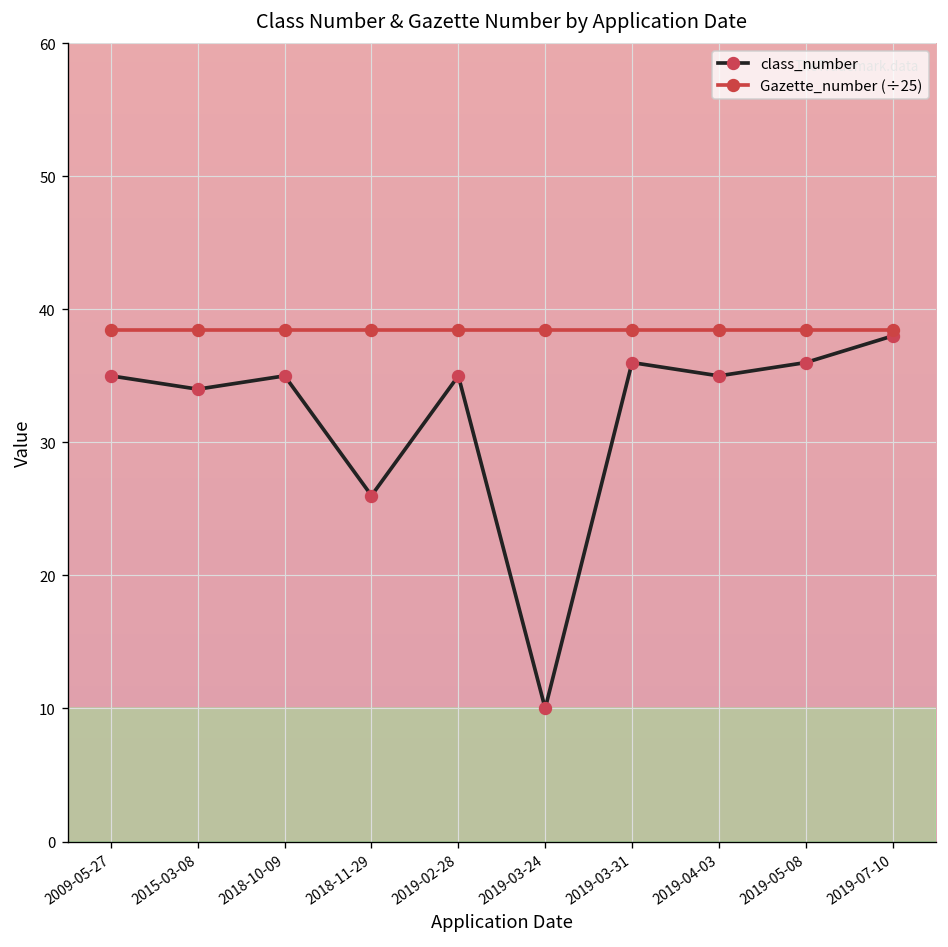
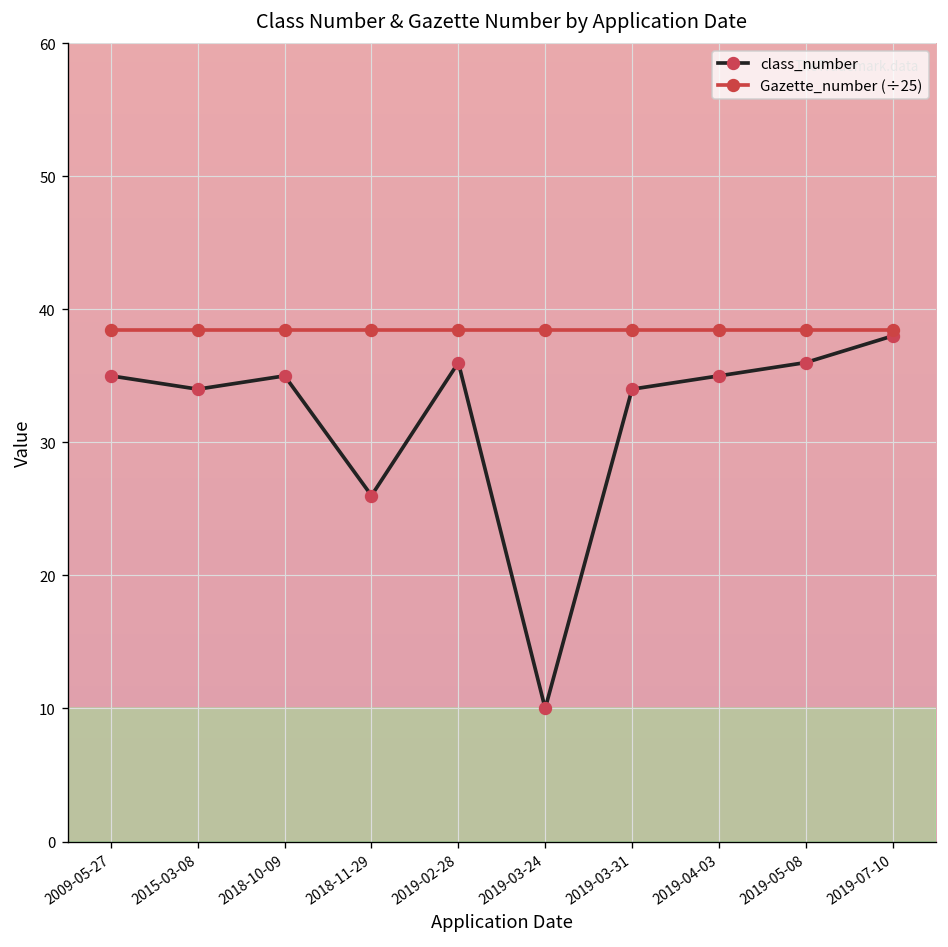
  {
    "class_number": {
      "2009-05-27": 35,
      "2015-03-08": 34,
      "2018-10-09": 35,
      "2018-11-29": 26,
-     "2019-02-28": 35,
+     "2019-02-28": 36,
      "2019-03-24": 10,
-     "2019-03-31": 36,
+     "2019-03-31": 34,
      "2019-04-03": 35,
      "2019-05-08": 36,
      "2019-07-10": 38
    },
    "Gazette_number (÷25)": {
      "2009-05-27": 38.4,
      "2015-03-08": 38.4,
      "2018-10-09": 38.4,
      "2018-11-29": 38.4,
      "2019-02-28": 38.4,
      "2019-03-24": 38.4,
      "2019-03-31": 38.4,
      "2019-04-03": 38.4,
      "2019-05-08": 38.4,
      "2019-07-10": 38.4
    }
  }
